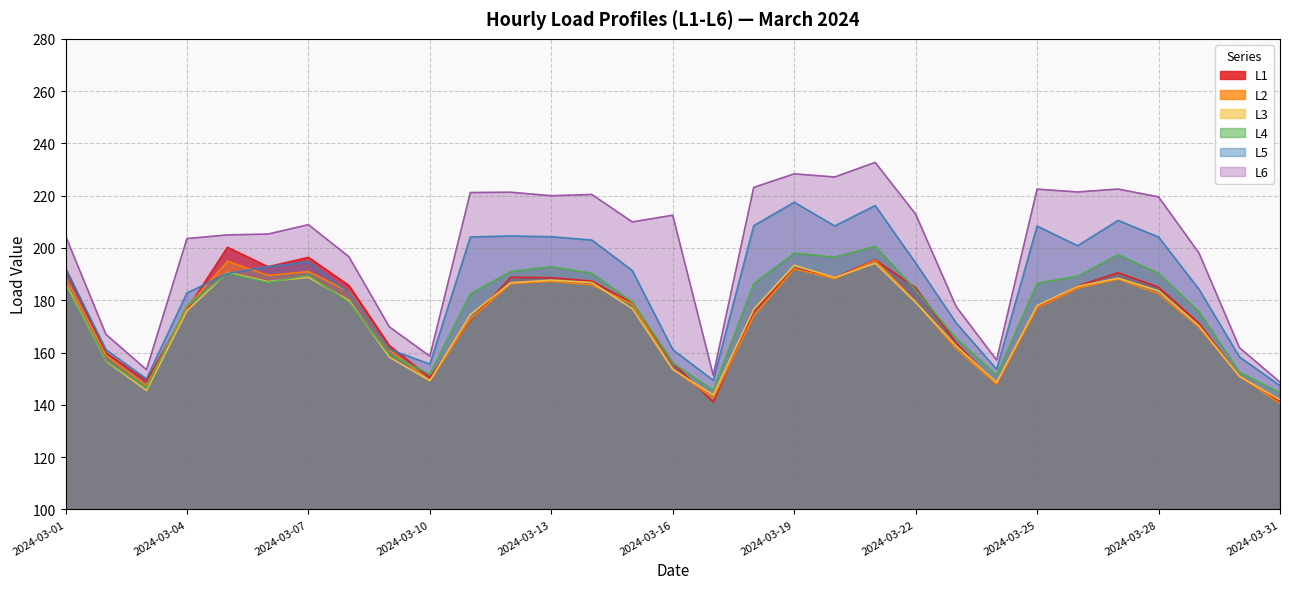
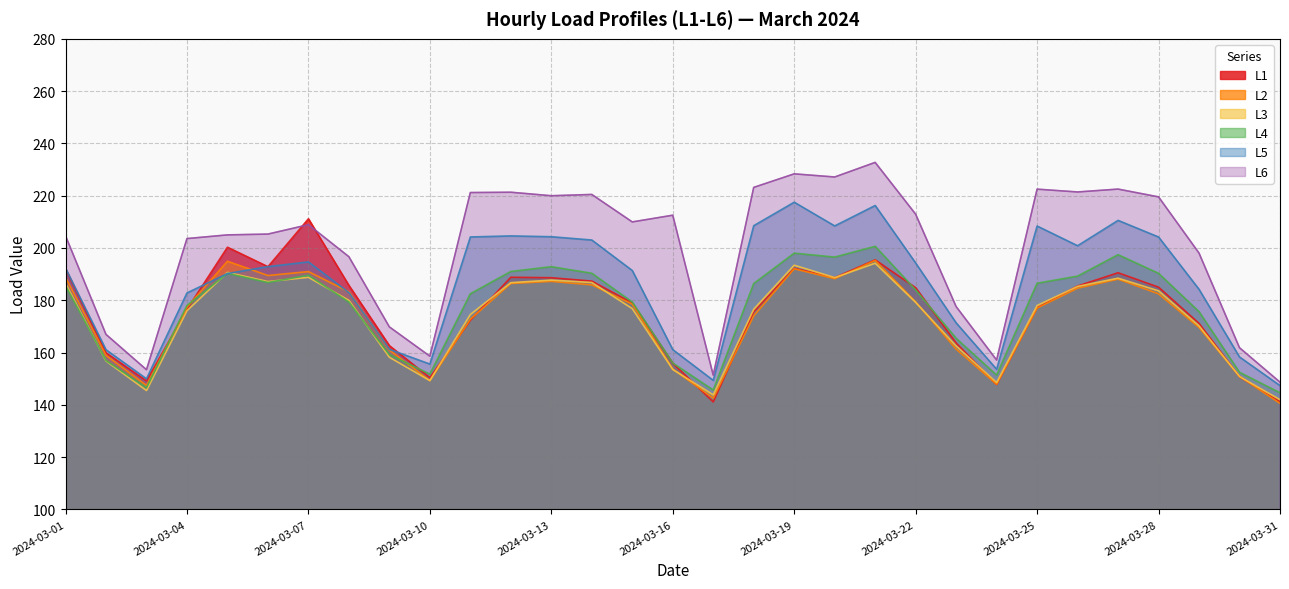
  {
    "L1": {
-     "2024-03-07": 196,
+     "2024-03-07": 211,
      "2024-03-10": 150,
      "2024-03-28": 185
    },
    "L2": {
      "2024-03-01": 189,
      "2024-03-07": 191,
      "2024-03-28": 182
    },
    "L3": {
      "2024-03-19": 193,
      "2024-03-28": 184
    },
    "L4": {
      "2024-03-10": 152,
      "2024-03-13": 193,
      "2024-03-19": 198,
      "2024-03-25": 187,
      "2024-03-28": 190,
      "2024-03-31": 145
    },
    "L5": {
      "2024-03-04": 183,
      "2024-03-07": 195,
      "2024-03-10": 156,
      "2024-03-13": 204,
      "2024-03-16": 161,
      "2024-03-19": 218,
      "2024-03-22": 194,
      "2024-03-25": 208,
      "2024-03-28": 204,
      "2024-03-31": 147
    },
    "L6": {
      "2024-03-01": 205,
      "2024-03-04": 204,
      "2024-03-07": 209,
      "2024-03-10": 159,
      "2024-03-13": 220,
      "2024-03-16": 213,
      "2024-03-19": 228,
      "2024-03-22": 213,
      "2024-03-25": 223,
      "2024-03-28": 220,
      "2024-03-31": 149
    }
  }
